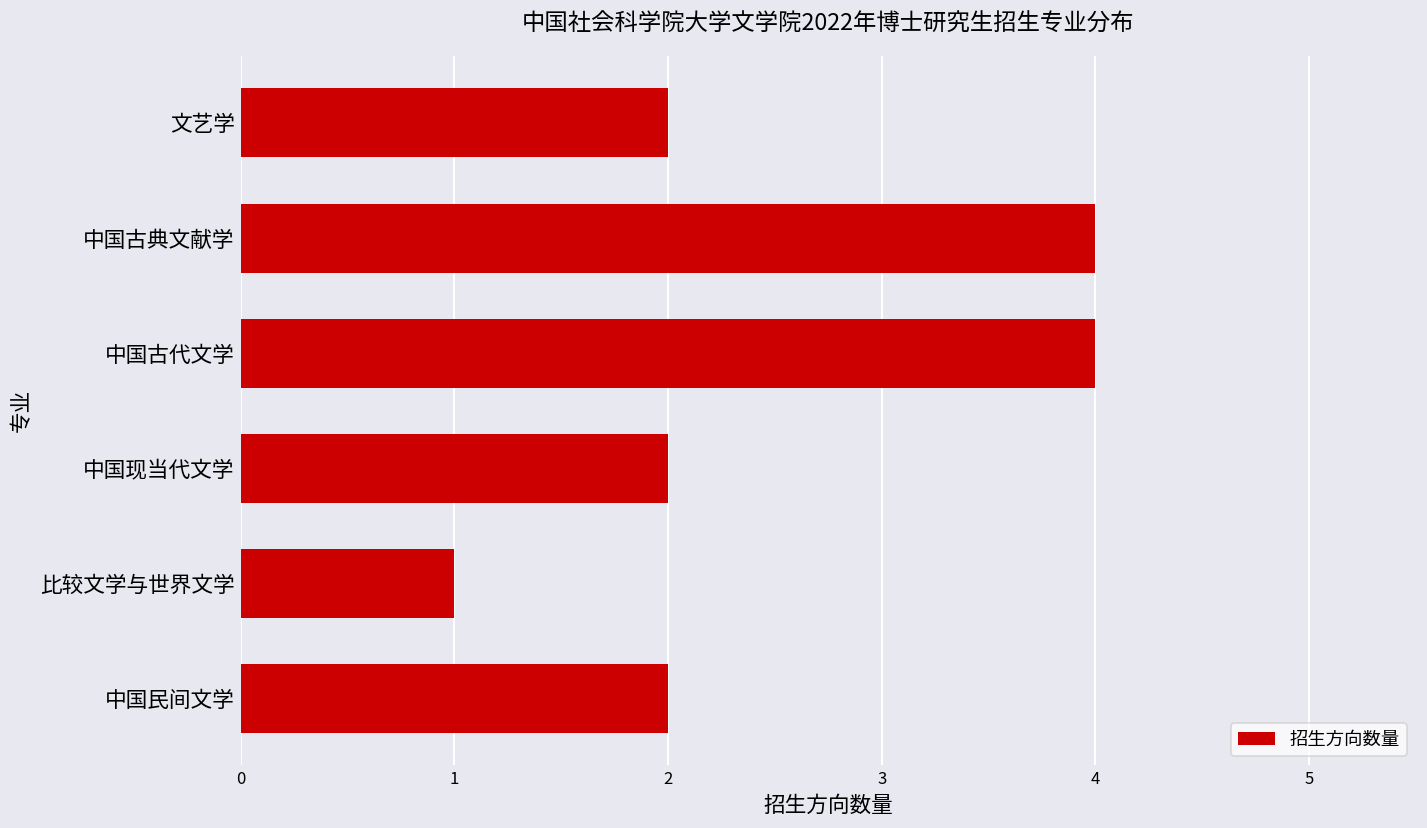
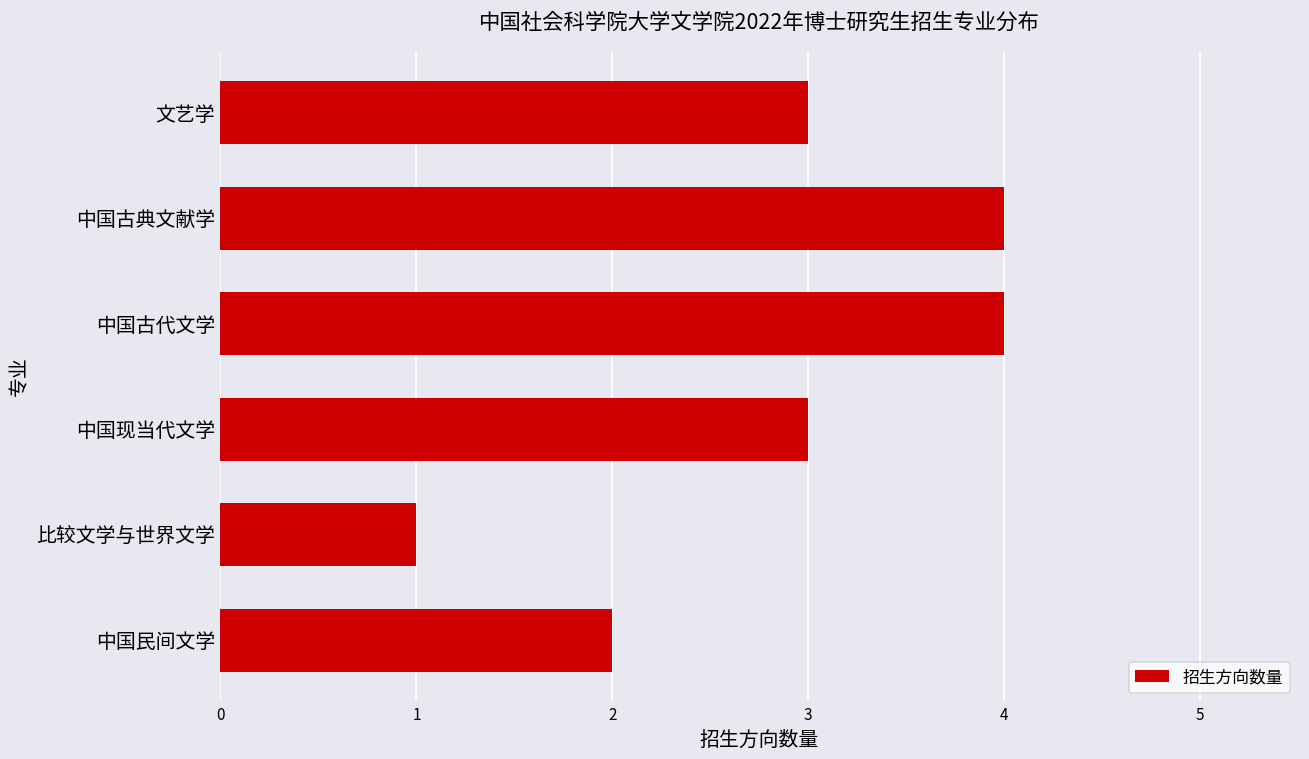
  {
-   "文艺学": 2,
+   "文艺学": 3,
    "中国古典文献学": 4,
    "中国古代文学": 4,
-   "中国现当代文学": 2,
+   "中国现当代文学": 3,
    "比较文学与世界文学": 1,
    "中国民间文学": 2
  }
